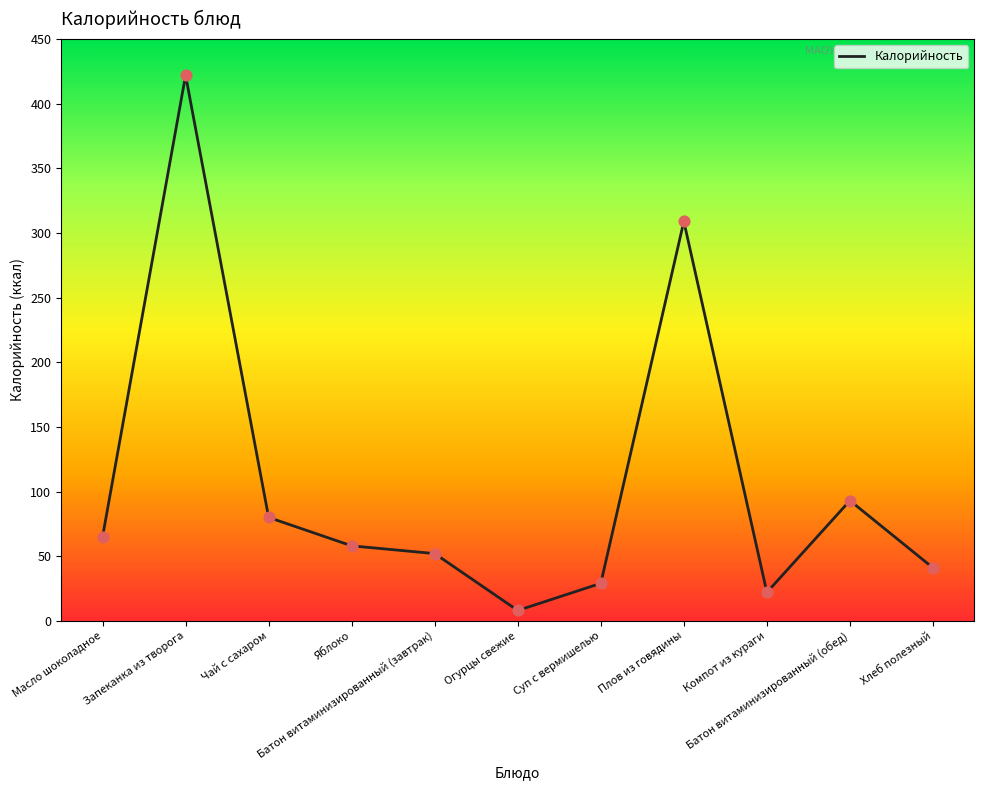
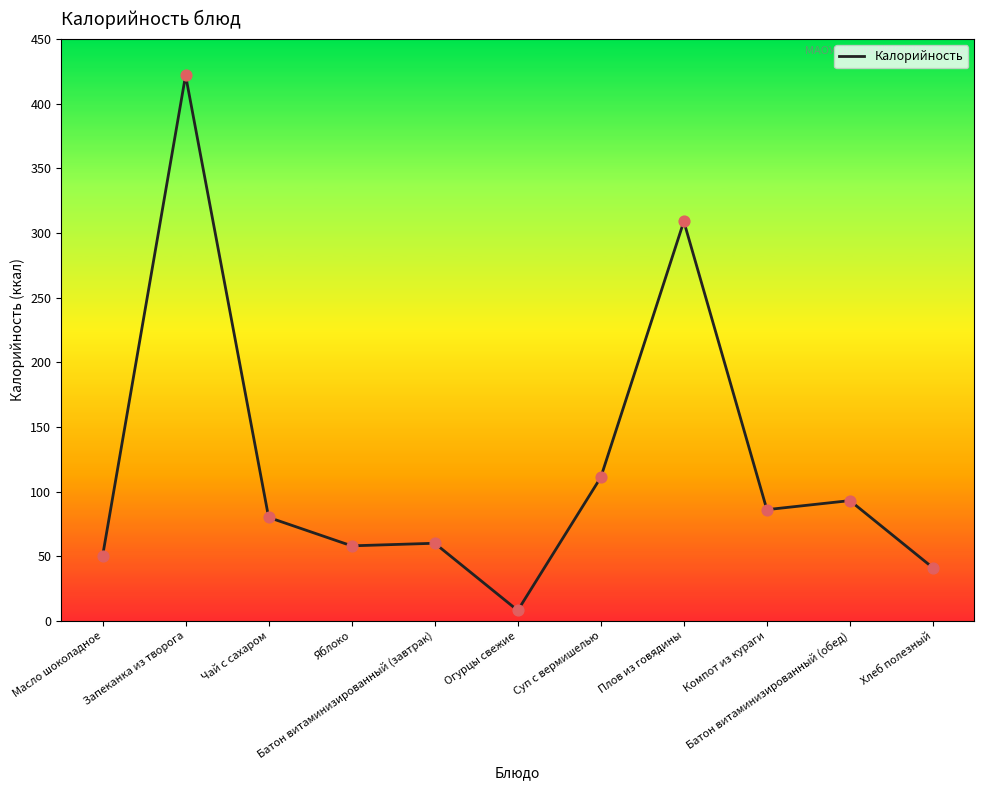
  {
-   "Масло шоколадное": 65,
+   "Масло шоколадное": 50,
    "Запеканка из творога": 422,
    "Чай с сахаром": 80,
    "Яблоко": 58,
-   "Батон витаминизированный (завтрак)": 52,
+   "Батон витаминизированный (завтрак)": 60,
    "Огурцы свежие": 8,
-   "Суп с вермишелью": 29,
+   "Суп с вермишелью": 111,
    "Плов из говядины": 309,
-   "Компот из кураги": 22,
+   "Компот из кураги": 86,
    "Батон витаминизированный (обед)": 93,
    "Хлеб полезный": 41
  }
